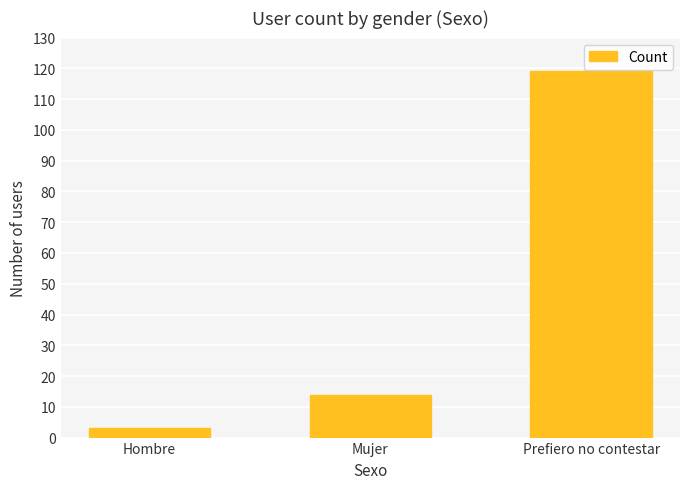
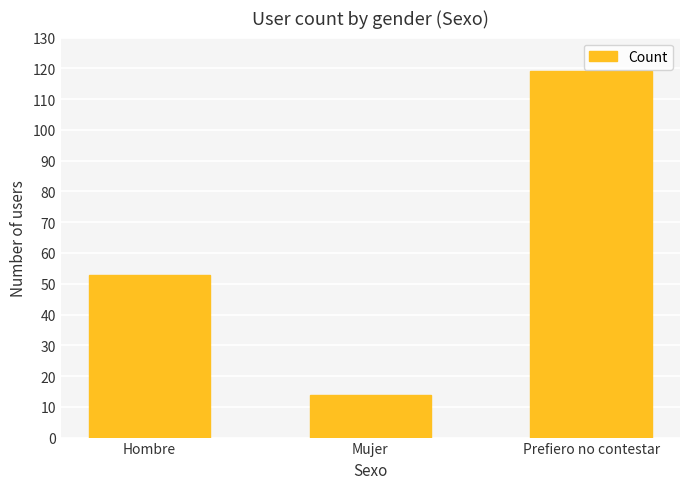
  {
-   "Hombre": 3,
+   "Hombre": 53,
    "Mujer": 14,
    "Prefiero no contestar": 119
  }
